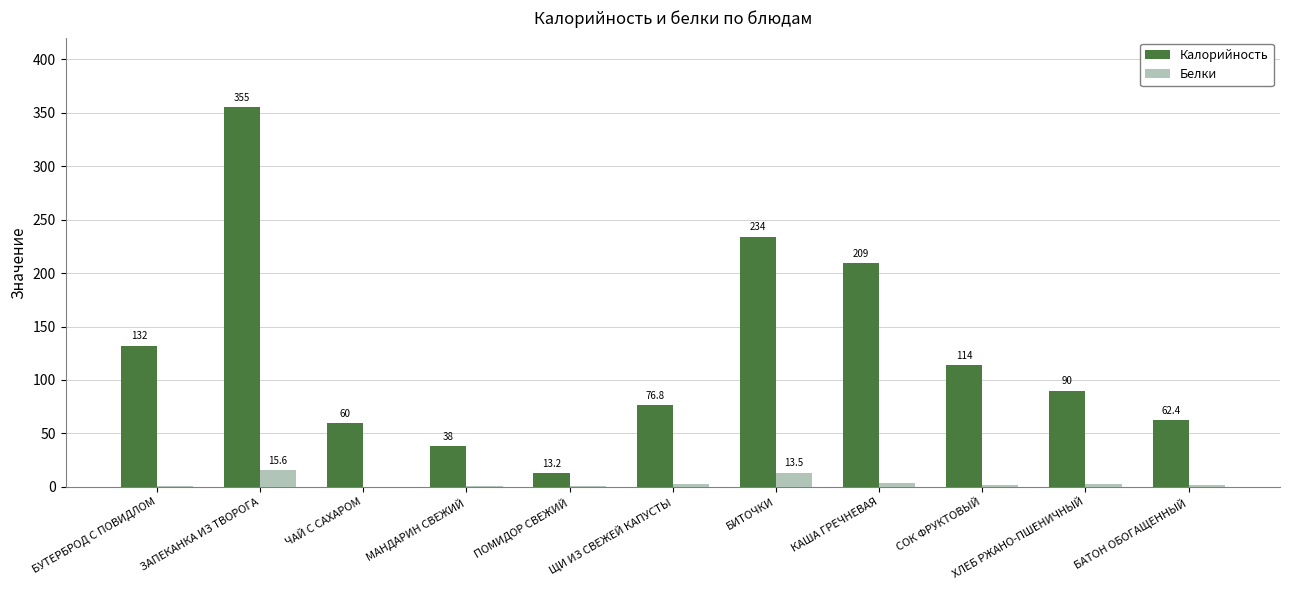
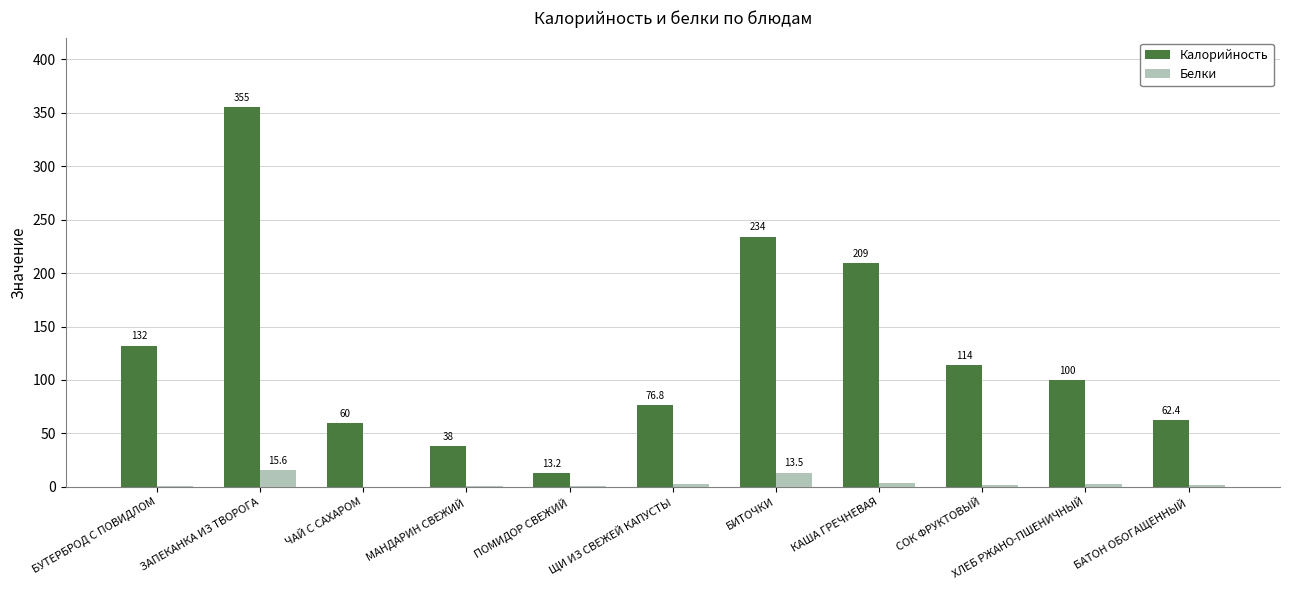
  {
    "Калорийность": {
      "БУТЕРБРОД С ПОВИДЛОМ": 132,
      "ЗАПЕКАНКА ИЗ ТВОРОГА": 355,
      "ЧАЙ С САХАРОМ": 60,
      "МАНДАРИН СВЕЖИЙ": 38,
      "ПОМИДОР СВЕЖИЙ": 13.2,
      "ЩИ ИЗ СВЕЖЕЙ КАПУСТЫ": 76.8,
      "БИТОЧКИ": 234,
      "КАША ГРЕЧНЕВАЯ": 209,
      "СОК ФРУКТОВЫЙ": 114,
-     "ХЛЕБ РЖАНО-ПШЕНИЧНЫЙ": 90,
+     "ХЛЕБ РЖАНО-ПШЕНИЧНЫЙ": 100,
      "БАТОН ОБОГАЩЕННЫЙ": 62.4
    },
    "Белки": {
      "ЗАПЕКАНКА ИЗ ТВОРОГА": 15.6,
      "БИТОЧКИ": 13.5
    }
  }
